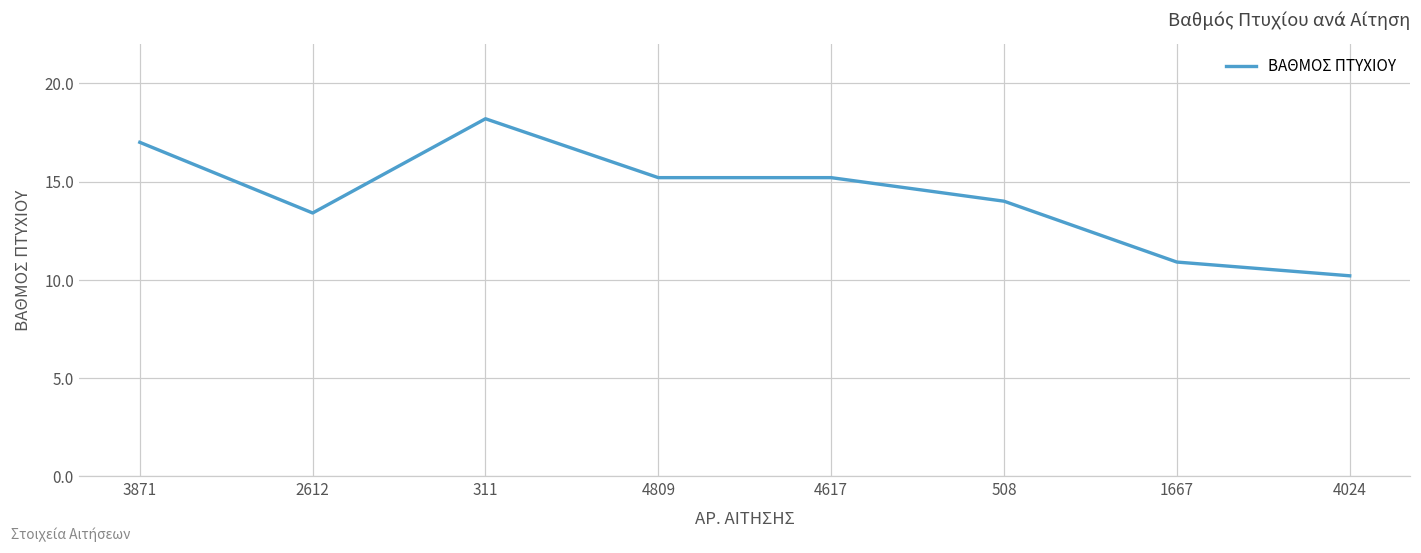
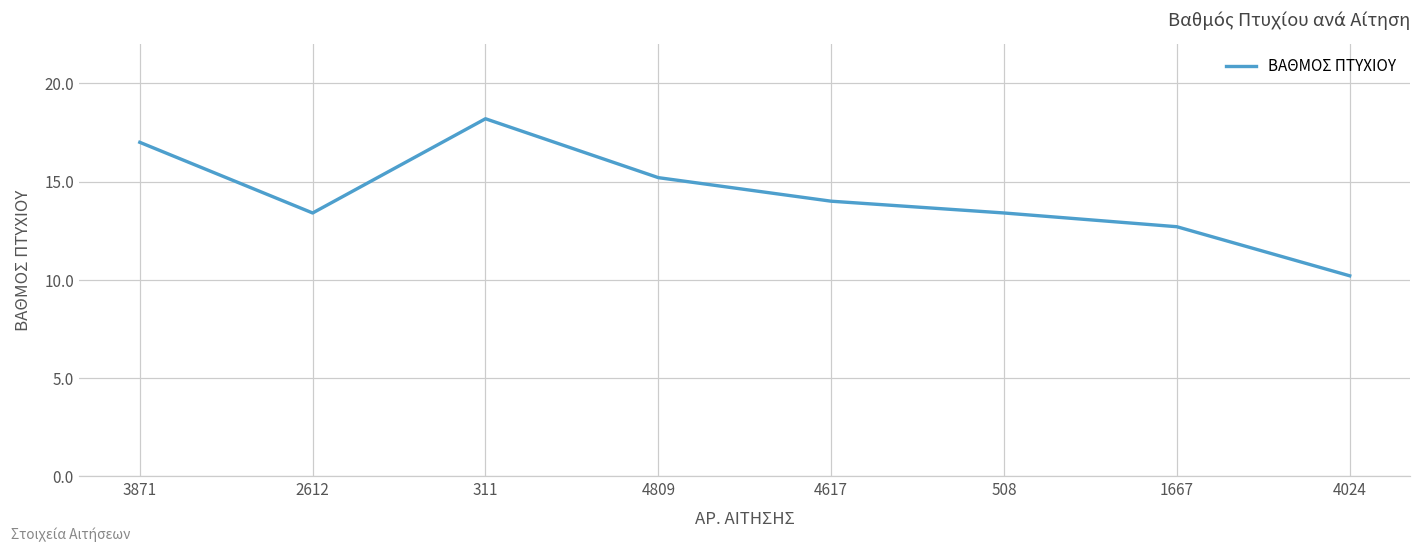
  {
    "3871": 17.0,
    "2612": 13.4,
    "311": 18.2,
    "4809": 15.2,
-   "4617": 15.2,
-   "508": 14.0,
-   "1667": 10.9,
+   "4617": 14.0,
+   "508": 13.4,
+   "1667": 12.7,
    "4024": 10.2
  }
